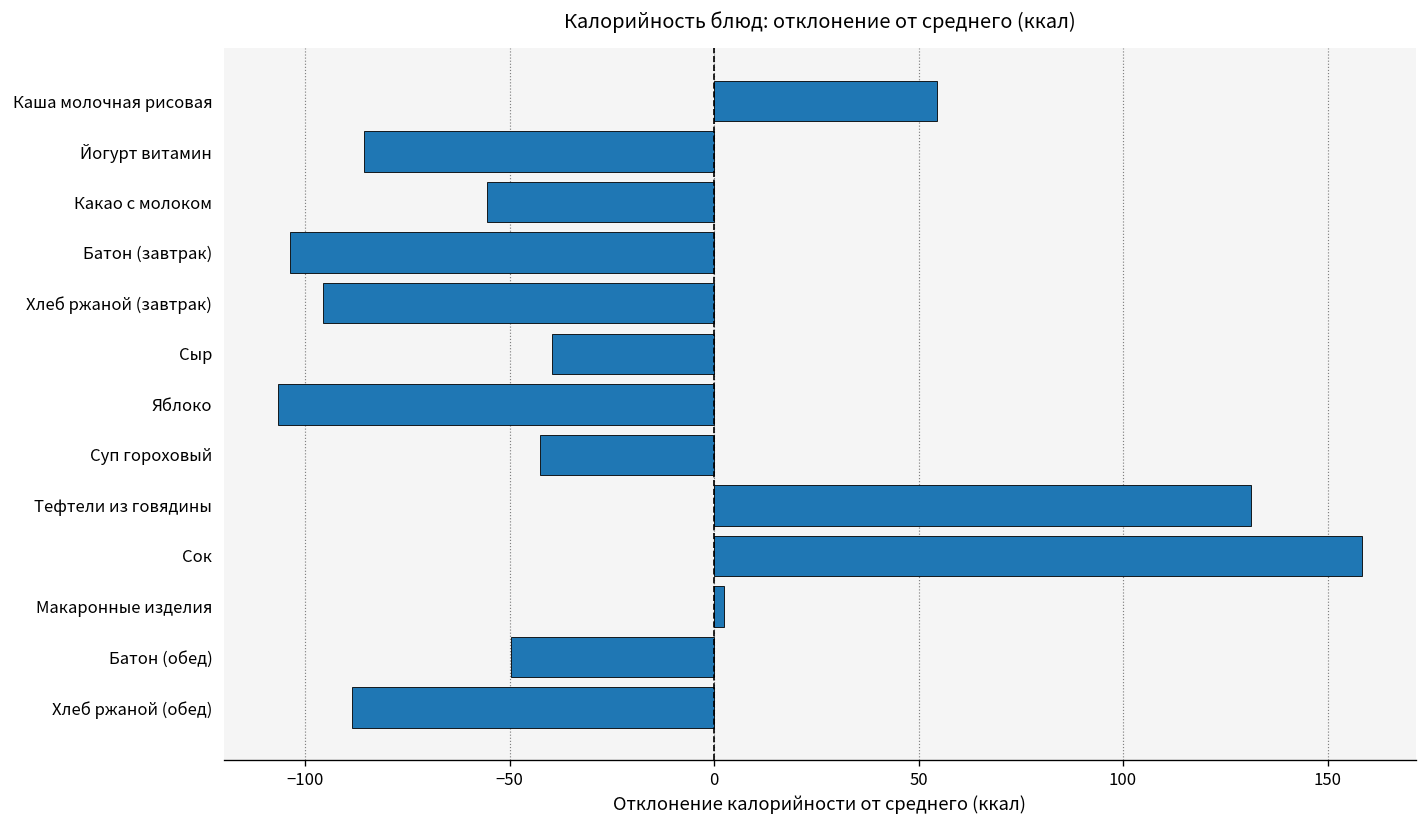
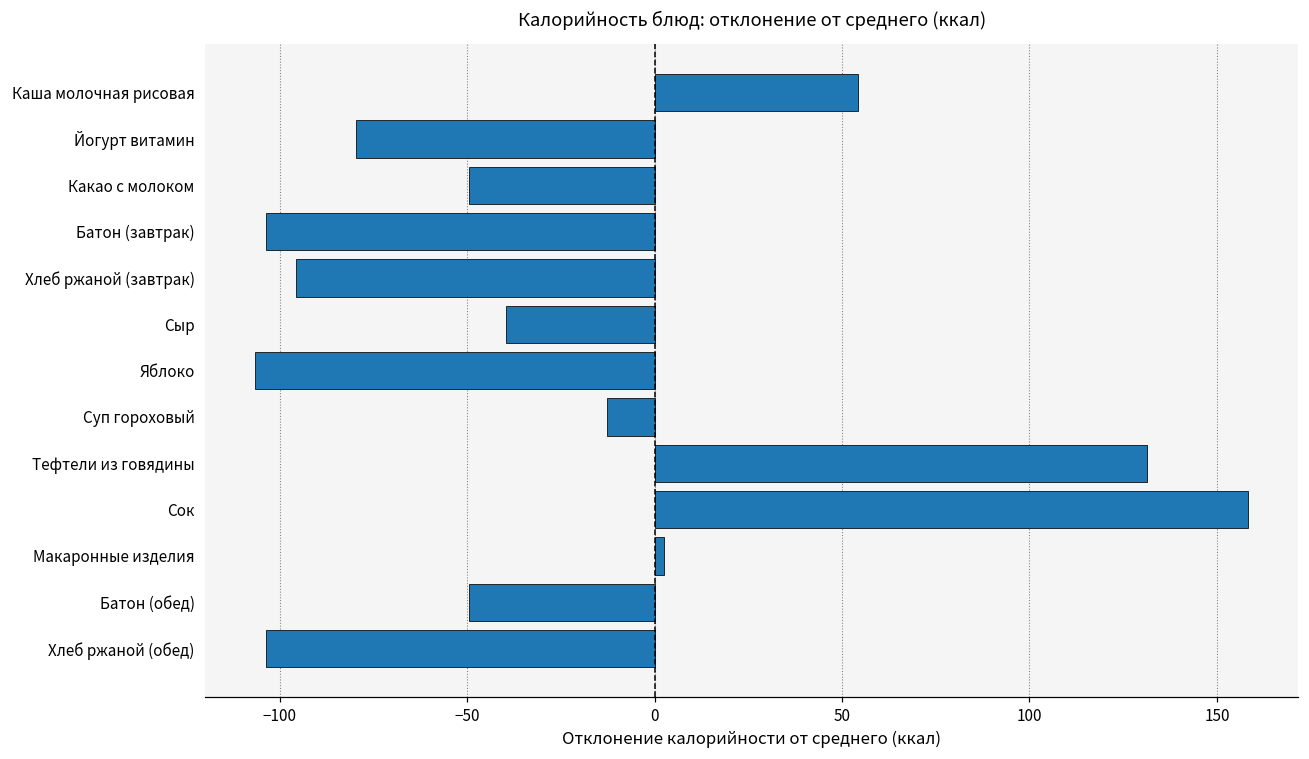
  {
    "Каша молочная рисовая": 54,
-   "Йогурт витамин": -86,
-   "Какао с молоком": -56,
+   "Йогурт витамин": -80,
+   "Какао с молоком": -50,
    "Батон (завтрак)": -104,
    "Хлеб ржаной (завтрак)": -96,
    "Сыр": -40,
    "Яблоко": -107,
-   "Суп гороховый": -43,
+   "Суп гороховый": -13,
    "Тефтели из говядины": 131,
    "Сок": 158,
    "Макаронные изделия": 2,
    "Батон (обед)": -50,
-   "Хлеб ржаной (обед)": -89
+   "Хлеб ржаной (обед)": -104
  }
